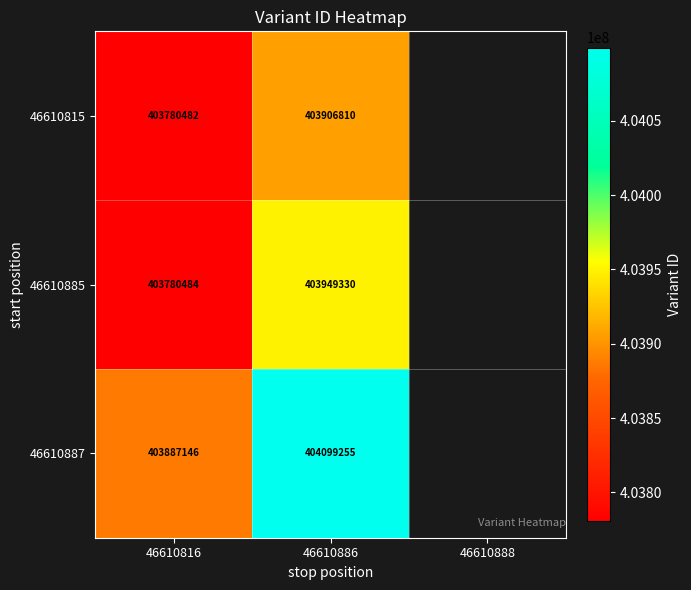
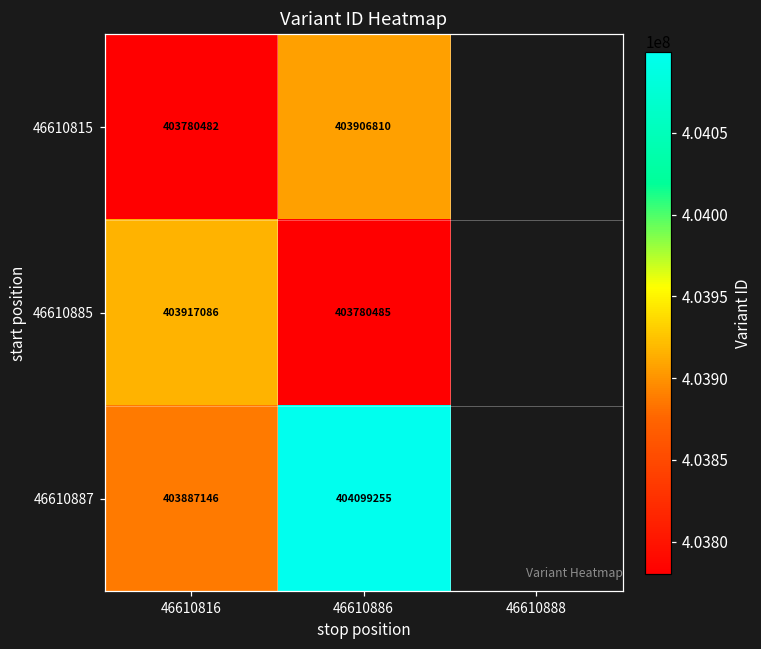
  {
    "46610815": {
      "46610816": 403780482,
      "46610886": 403906810
    },
    "46610885": {
-     "46610816": 403780484,
-     "46610886": 403949330
+     "46610816": 403917086,
+     "46610886": 403780485
    },
    "46610887": {
      "46610816": 403887146,
      "46610886": 404099255
    }
  }
